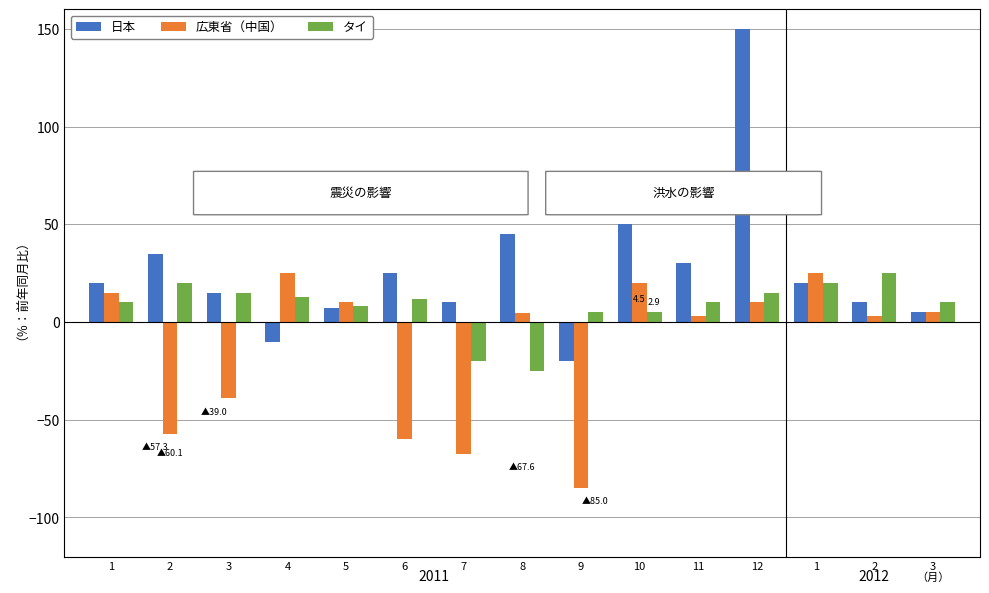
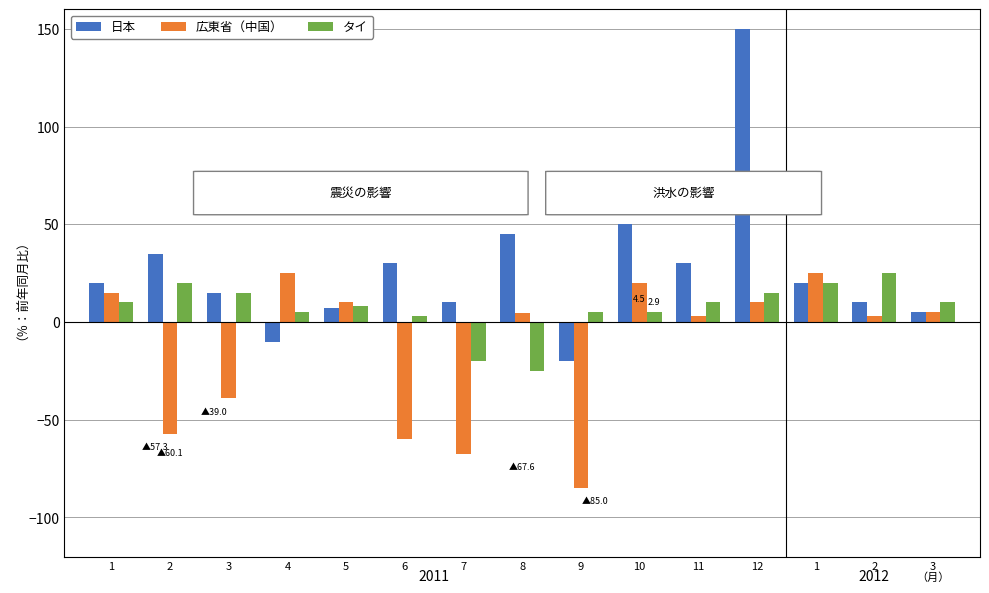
  {
    "日本": {
      "4": -10,
      "5": 7,
-     "6": 25,
+     "6": 30,
      "7": 10,
      "8": 45,
      "9": -20,
      "10": 50,
      "11": 30,
      "12": 150
    },
    "広東省（中国）": {
      "4": 25,
      "5": 10,
      "6": -60,
      "7": -68,
      "8": 5,
      "11": 3,
      "12": 10
    },
    "タイ": {
-     "4": 13,
+     "4": 5,
      "5": 8,
-     "6": 12,
+     "6": 3,
      "7": -20,
      "8": -25,
      "9": 5,
      "11": 10,
      "12": 15
    }
  }
